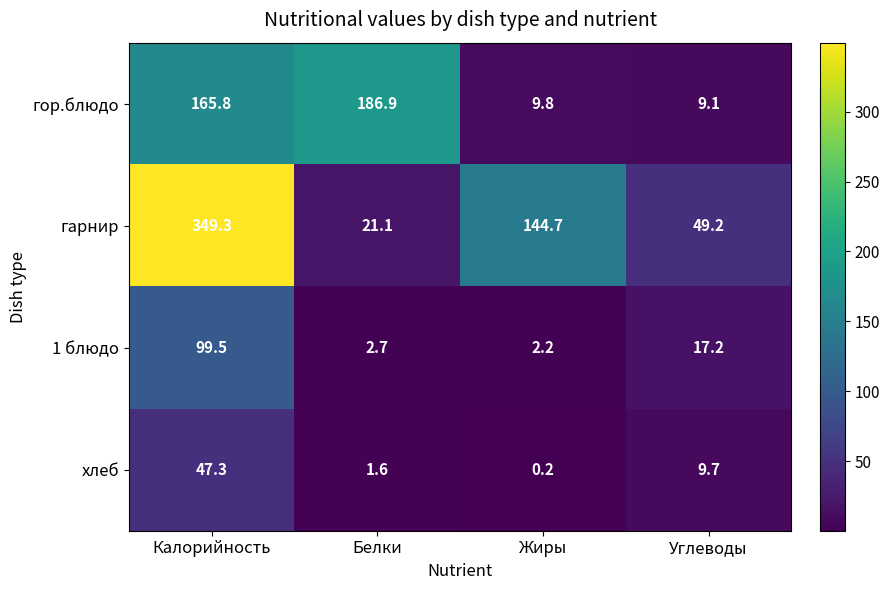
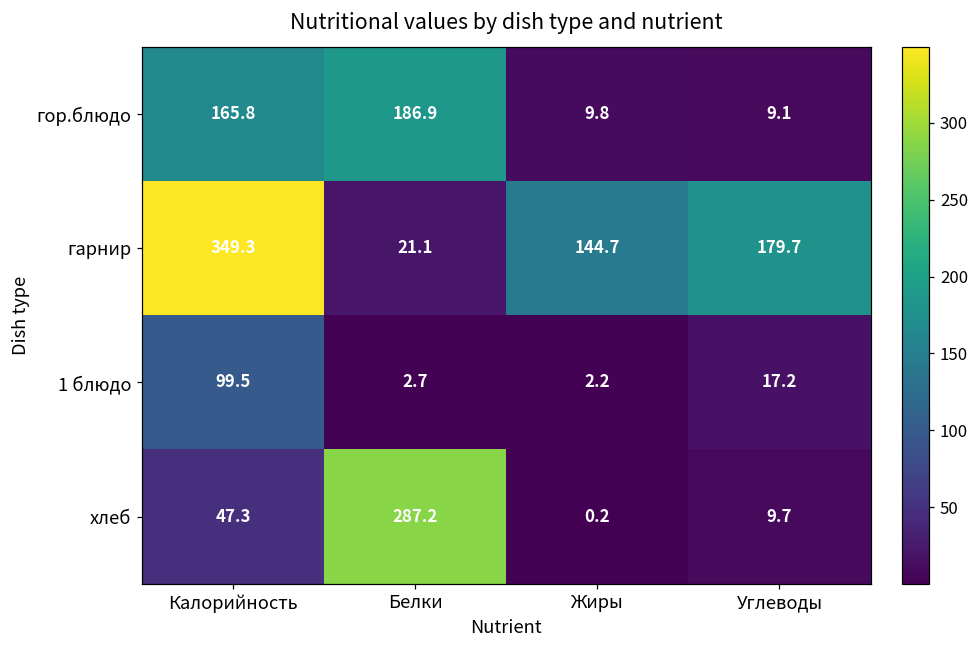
  {
    "гор.блюдо": {
      "Калорийность": 165.8,
      "Белки": 186.9,
      "Жиры": 9.8,
      "Углеводы": 9.1
    },
    "гарнир": {
      "Калорийность": 349.3,
      "Белки": 21.1,
      "Жиры": 144.7,
-     "Углеводы": 49.2
+     "Углеводы": 179.7
    },
    "1 блюдо": {
      "Калорийность": 99.5,
      "Белки": 2.7,
      "Жиры": 2.2,
      "Углеводы": 17.2
    },
    "хлеб": {
      "Калорийность": 47.3,
-     "Белки": 1.6,
+     "Белки": 287.2,
      "Жиры": 0.2,
      "Углеводы": 9.7
    }
  }
